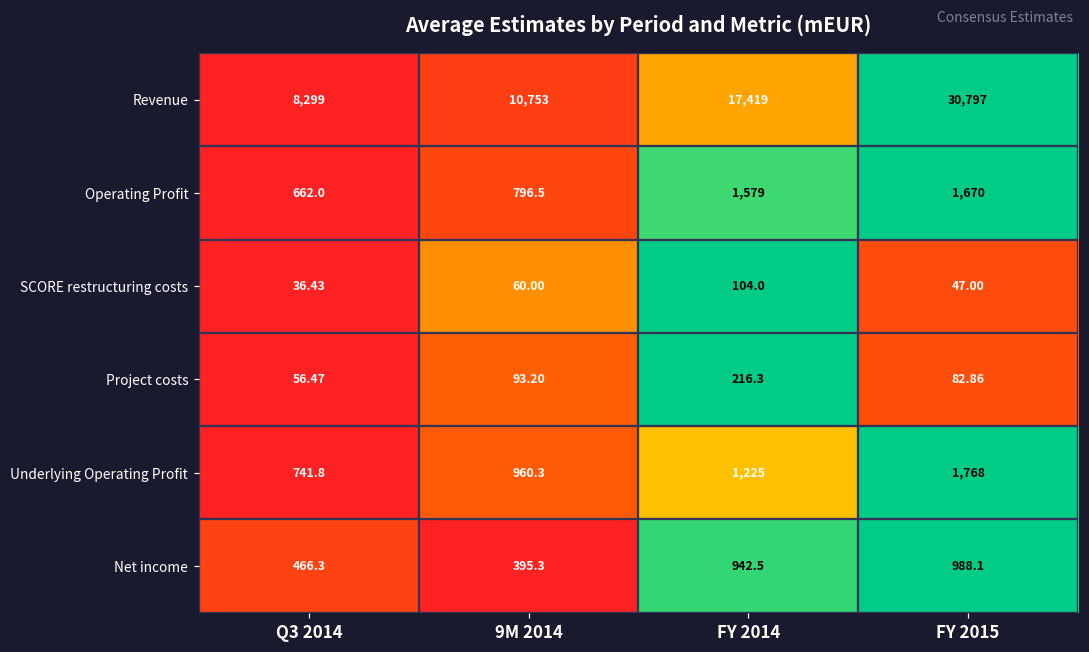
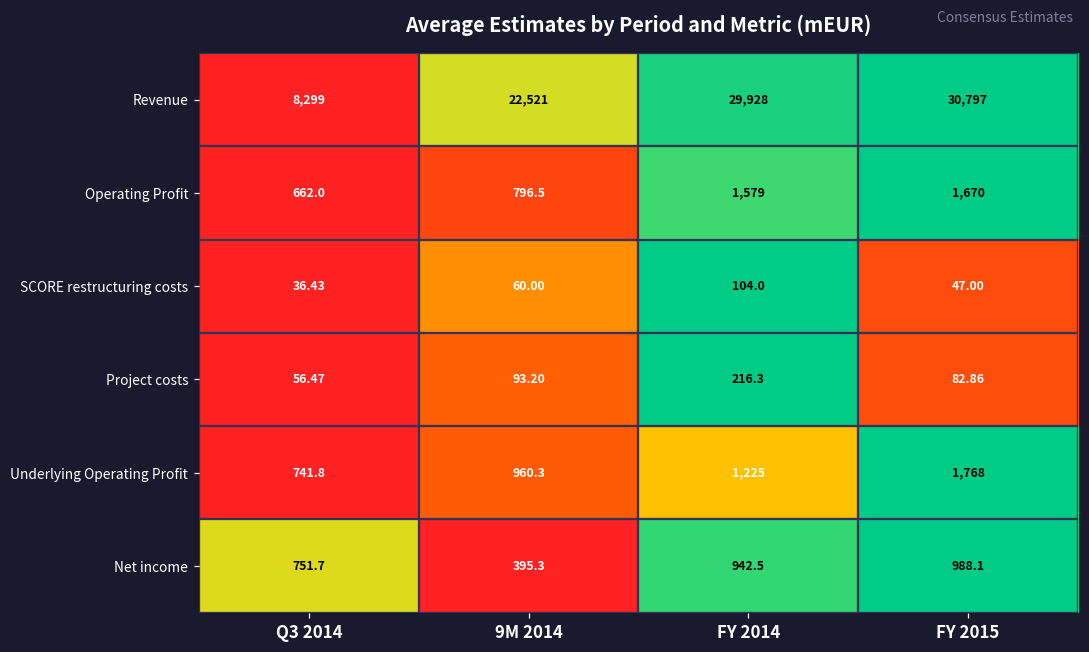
  {
    "Revenue": {
      "Q3 2014": "8,299",
-     "9M 2014": "10,753",
-     "FY 2014": "17,419",
+     "9M 2014": "22,521",
+     "FY 2014": "29,928",
      "FY 2015": "30,797"
    },
    "Operating Profit": {
      "Q3 2014": "662.0",
      "9M 2014": "796.5",
      "FY 2014": "1,579",
      "FY 2015": "1,670"
    },
    "SCORE restructuring costs": {
      "Q3 2014": "36.43",
      "9M 2014": "60.00",
      "FY 2014": "104.0",
      "FY 2015": "47.00"
    },
    "Project costs": {
      "Q3 2014": "56.47",
      "9M 2014": "93.20",
      "FY 2014": "216.3",
      "FY 2015": "82.86"
    },
    "Underlying Operating Profit": {
      "Q3 2014": "741.8",
      "9M 2014": "960.3",
      "FY 2014": "1,225",
      "FY 2015": "1,768"
    },
    "Net income": {
-     "Q3 2014": "466.3",
+     "Q3 2014": "751.7",
      "9M 2014": "395.3",
      "FY 2014": "942.5",
      "FY 2015": "988.1"
    }
  }
